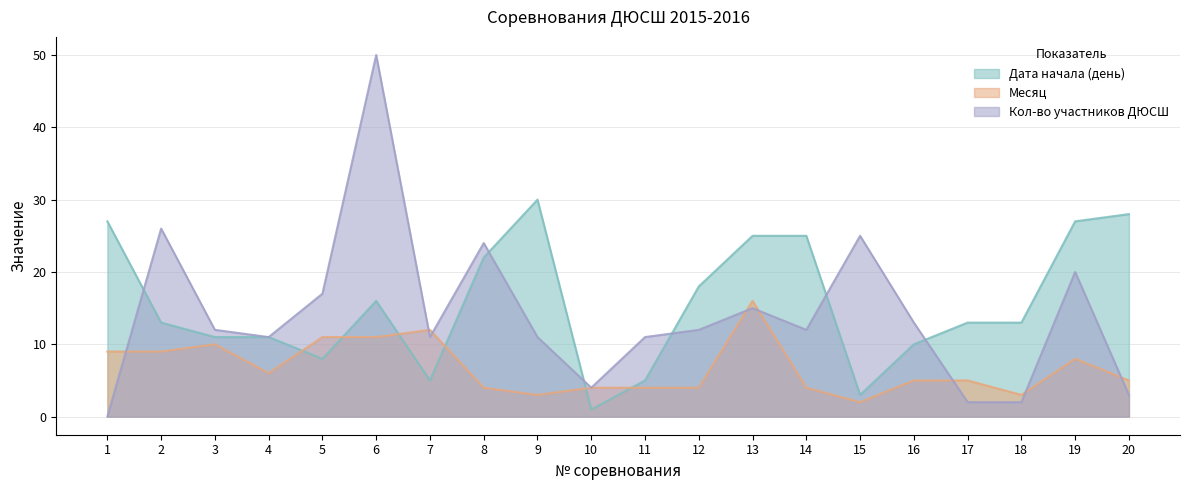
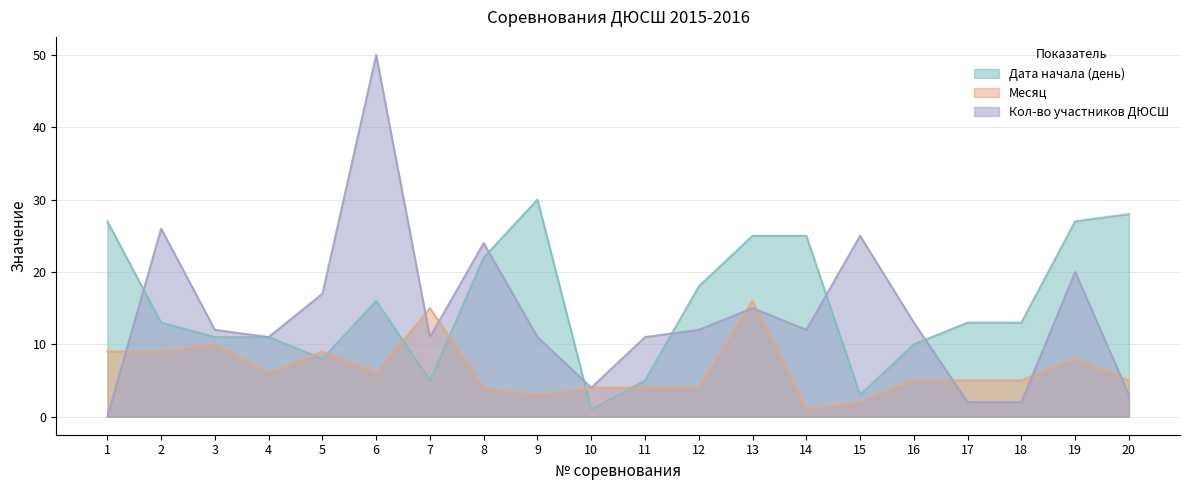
  {
    "Месяц": {
      "1": 9,
      "2": 9,
      "3": 10,
      "4": 6,
-     "5": 11,
-     "6": 11,
-     "7": 12,
+     "5": 9,
+     "6": 6,
+     "7": 15,
      "8": 4,
      "9": 3,
      "11": 4,
      "12": 4,
      "13": 16,
-     "14": 4,
+     "14": 1,
      "15": 2,
      "16": 5,
      "17": 5,
-     "18": 3,
+     "18": 5,
      "19": 8,
      "20": 5
    }
  }
